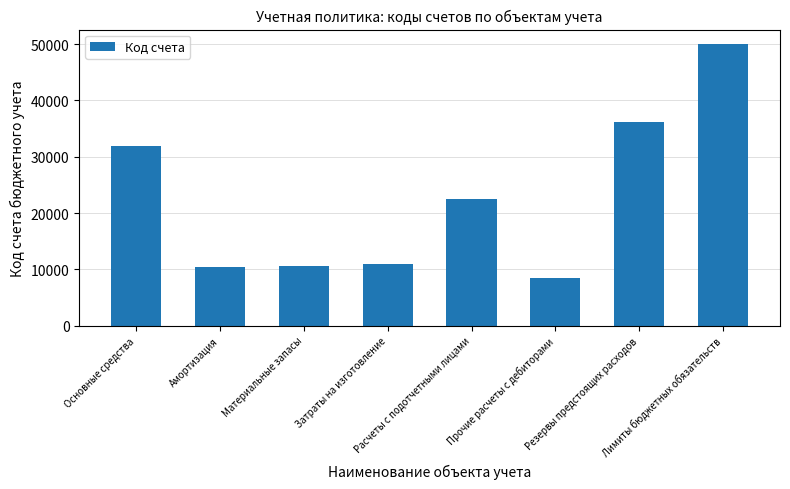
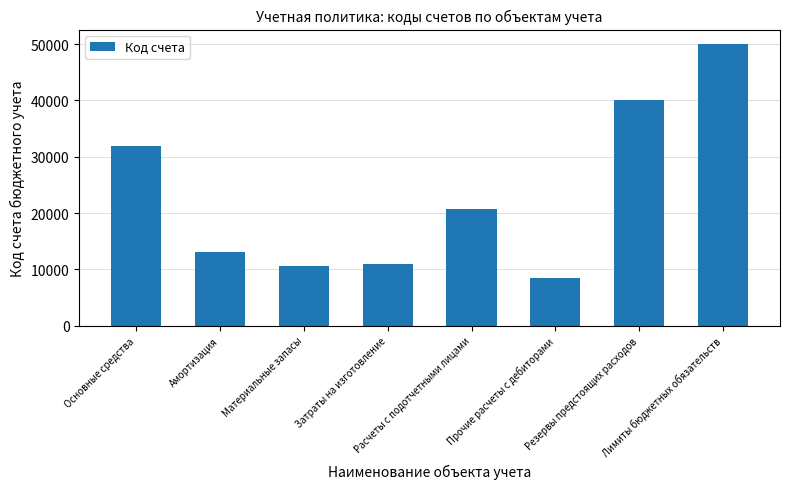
  {
    "Основные средства": 32000,
-   "Амортизация": 10000,
+   "Амортизация": 13000,
    "Материальные запасы": 11000,
    "Затраты на изготовление": 11000,
-   "Расчеты с подотчетными лицами": 22000,
+   "Расчеты с подотчетными лицами": 21000,
    "Прочие расчеты с дебиторами": 9000,
-   "Резервы предстоящих расходов": 36000,
+   "Резервы предстоящих расходов": 40000,
    "Лимиты бюджетных обязательств": 50000
  }
